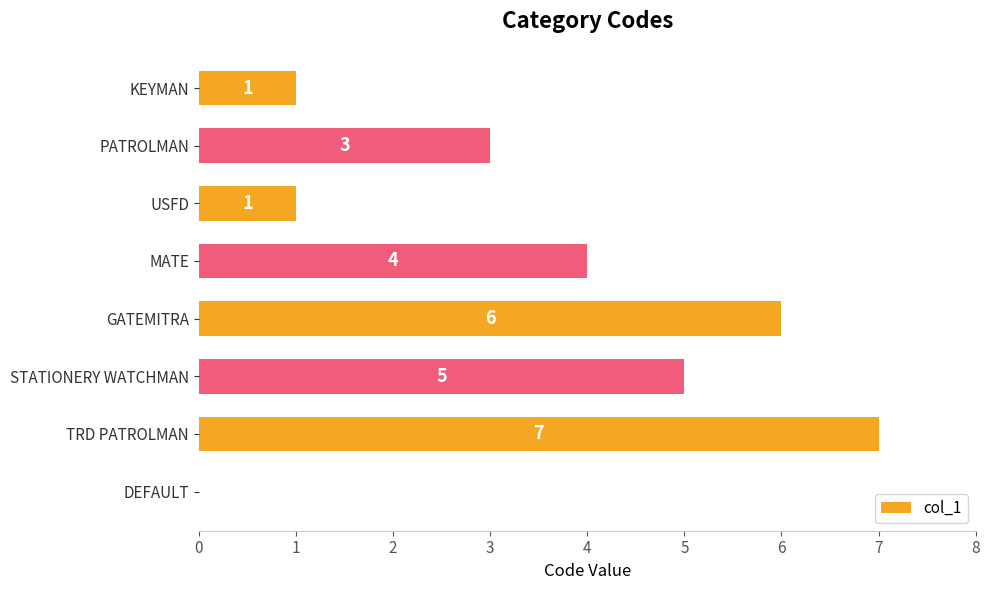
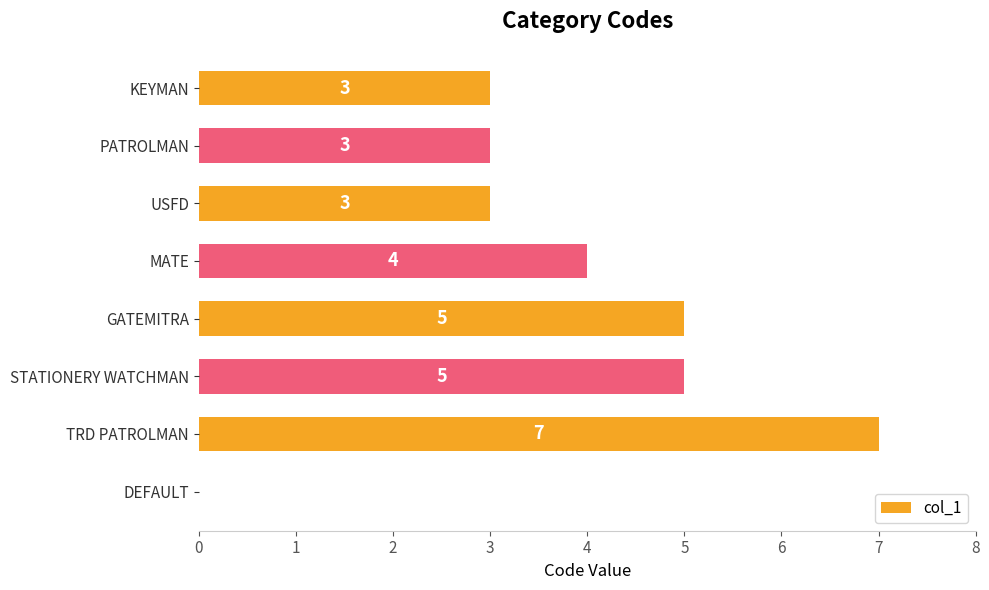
  {
-   "KEYMAN": 1,
+   "KEYMAN": 3,
    "PATROLMAN": 3,
-   "USFD": 1,
+   "USFD": 3,
    "MATE": 4,
-   "GATEMITRA": 6,
+   "GATEMITRA": 5,
    "STATIONERY WATCHMAN": 5,
    "TRD PATROLMAN": 7
  }
